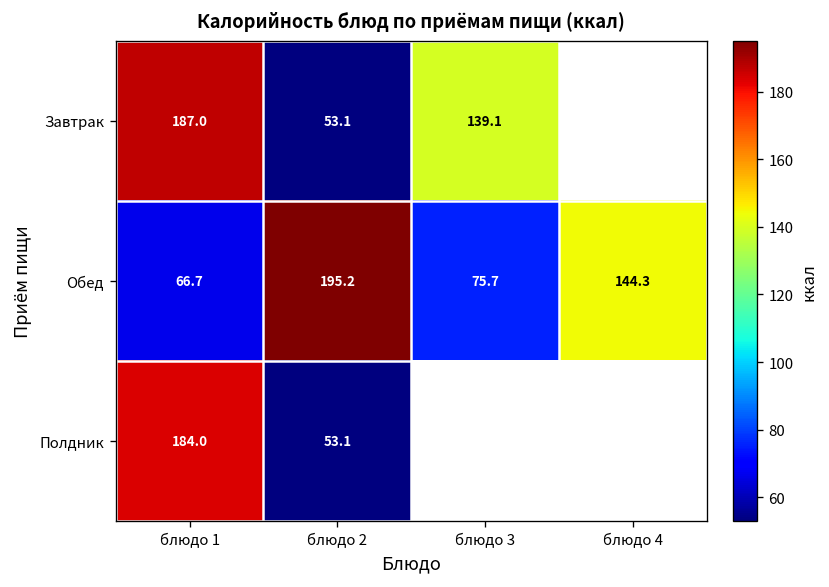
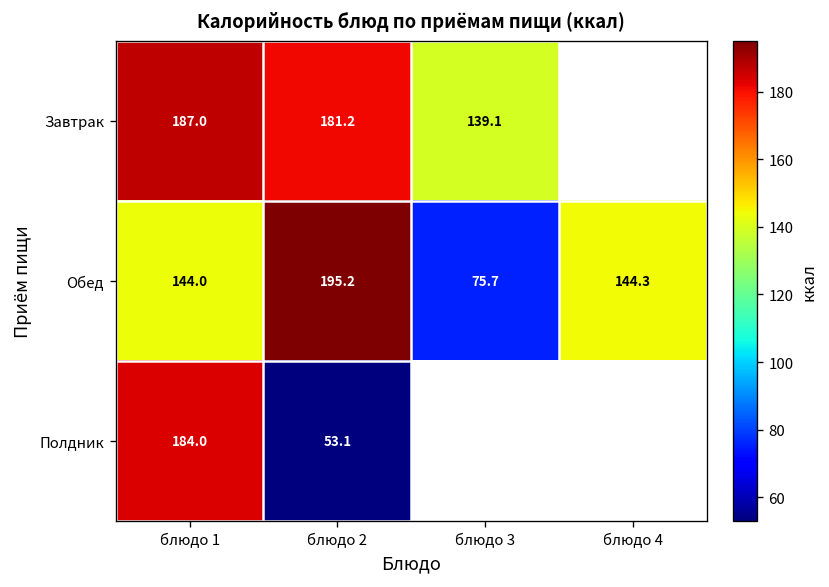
  {
    "Завтрак": {
      "блюдо 1": 187.0,
-     "блюдо 2": 53.1,
+     "блюдо 2": 181.2,
      "блюдо 3": 139.1
    },
    "Обед": {
-     "блюдо 1": 66.7,
+     "блюдо 1": 144.0,
      "блюдо 2": 195.2,
      "блюдо 3": 75.7,
      "блюдо 4": 144.3
    },
    "Полдник": {
      "блюдо 1": 184.0,
      "блюдо 2": 53.1
    }
  }
